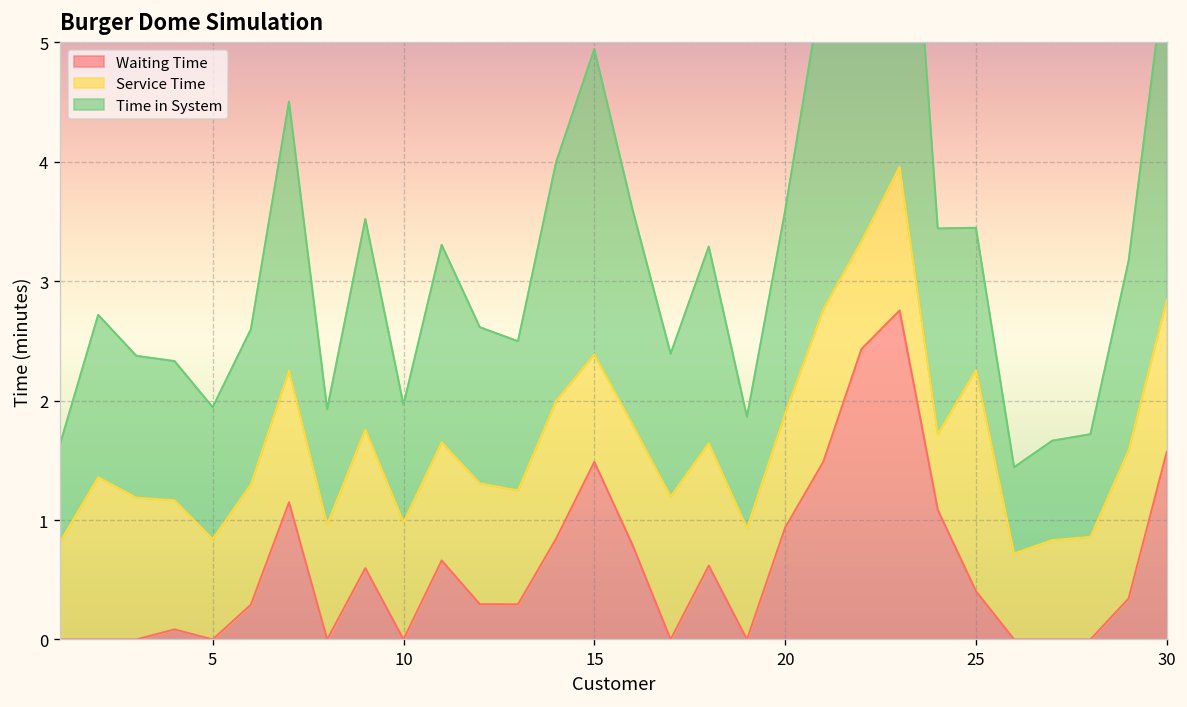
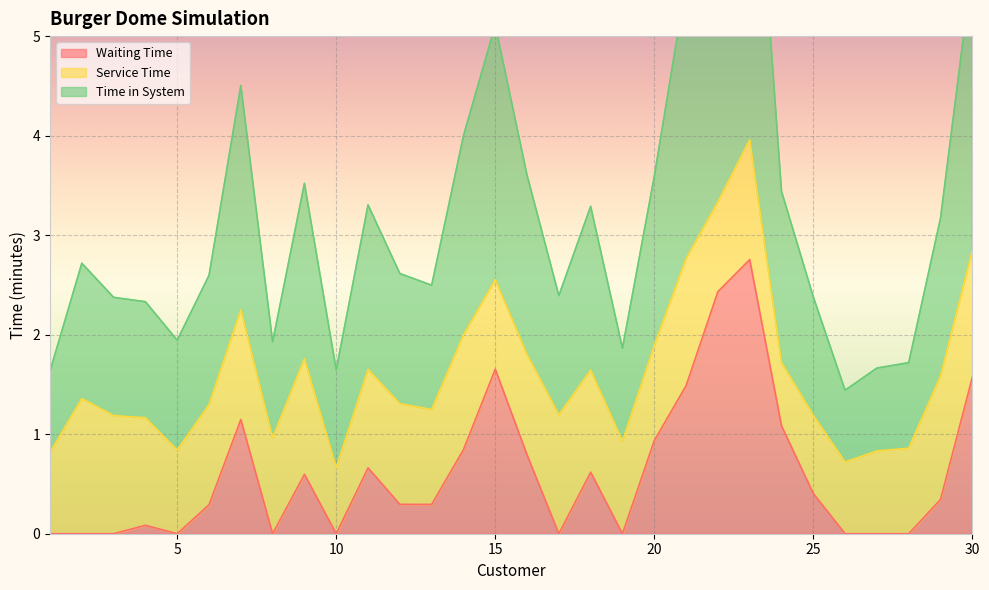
  {
    "Waiting Time": {
      "5": 0.0,
      "10": 0.0,
-     "15": 1.5,
+     "15": 1.7,
      "20": 0.9,
      "25": 0.4,
      "30": 1.6
    },
    "Service Time": {
      "5": 0.8,
-     "10": 1.0,
+     "10": 0.7,
      "15": 0.9,
      "20": 1.0,
-     "25": 1.9,
+     "25": 0.8,
      "30": 1.3
    },
    "Time in System": {
      "5": 1.1,
      "10": 1.0,
      "20": 1.7,
      "25": 1.2
    }
  }
